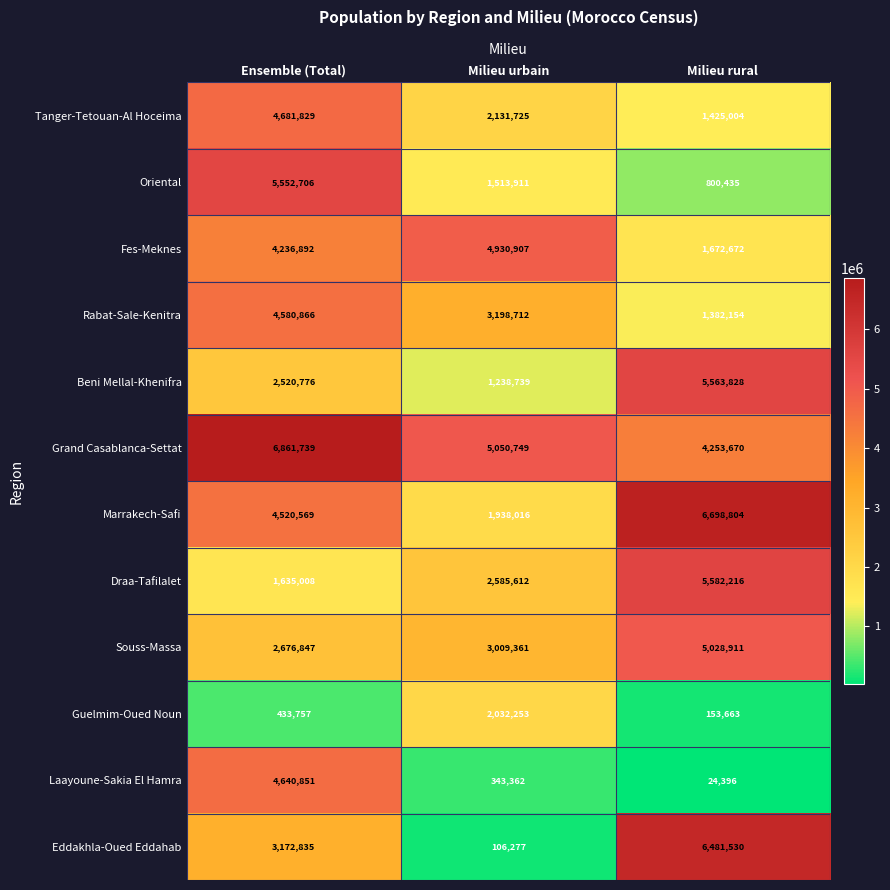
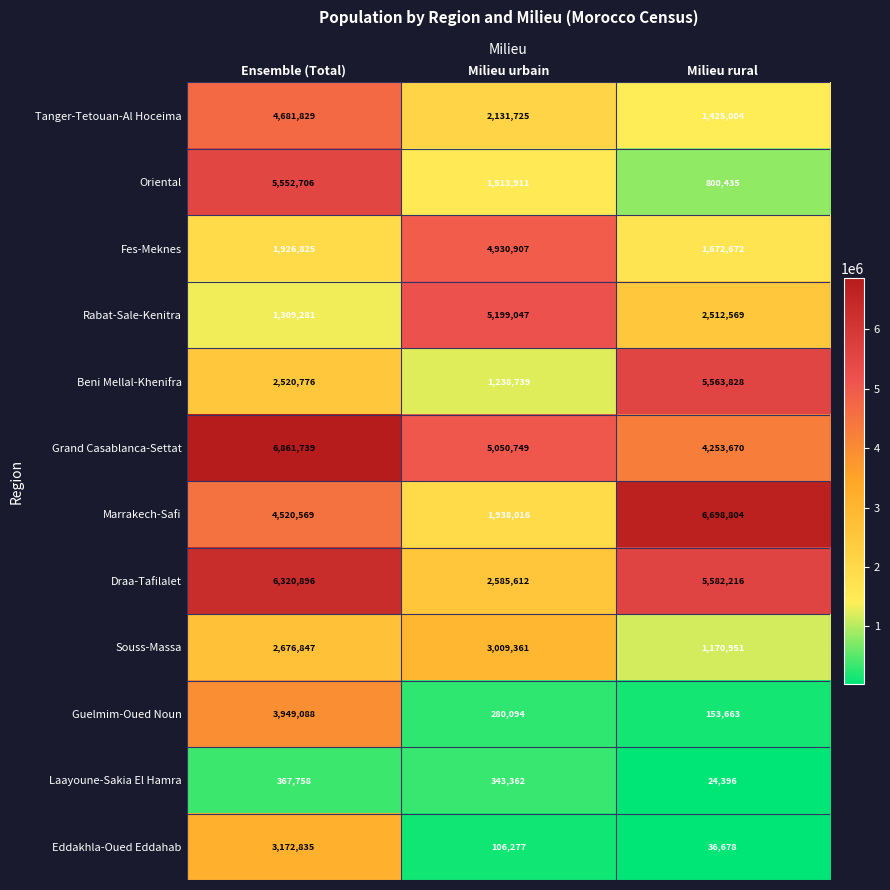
  {
    "Tanger-Tetouan-Al Hoceima": {
      "Ensemble (Total)": "4,681,829",
      "Milieu urbain": "2,131,725",
      "Milieu rural": "1,425,004"
    },
    "Oriental": {
      "Ensemble (Total)": "5,552,706",
      "Milieu urbain": "1,513,911",
      "Milieu rural": "800,435"
    },
    "Fes-Meknes": {
-     "Ensemble (Total)": "4,236,892",
+     "Ensemble (Total)": "1,926,825",
      "Milieu urbain": "4,930,907",
      "Milieu rural": "1,672,672"
    },
    "Rabat-Sale-Kenitra": {
-     "Ensemble (Total)": "4,580,866",
-     "Milieu urbain": "3,198,712",
-     "Milieu rural": "1,382,154"
+     "Ensemble (Total)": "1,309,281",
+     "Milieu urbain": "5,199,047",
+     "Milieu rural": "2,512,569"
    },
    "Beni Mellal-Khenifra": {
      "Ensemble (Total)": "2,520,776",
      "Milieu urbain": "1,238,739",
      "Milieu rural": "5,563,828"
    },
    "Grand Casablanca-Settat": {
      "Ensemble (Total)": "6,861,739",
      "Milieu urbain": "5,050,749",
      "Milieu rural": "4,253,670"
    },
    "Marrakech-Safi": {
      "Ensemble (Total)": "4,520,569",
      "Milieu urbain": "1,938,016",
      "Milieu rural": "6,698,804"
    },
    "Draa-Tafilalet": {
-     "Ensemble (Total)": "1,635,008",
+     "Ensemble (Total)": "6,320,896",
      "Milieu urbain": "2,585,612",
      "Milieu rural": "5,582,216"
    },
    "Souss-Massa": {
      "Ensemble (Total)": "2,676,847",
      "Milieu urbain": "3,009,361",
-     "Milieu rural": "5,028,911"
+     "Milieu rural": "1,170,951"
    },
    "Guelmim-Oued Noun": {
-     "Ensemble (Total)": "433,757",
-     "Milieu urbain": "2,032,253",
+     "Ensemble (Total)": "3,949,088",
+     "Milieu urbain": "280,094",
      "Milieu rural": "153,663"
    },
    "Laayoune-Sakia El Hamra": {
-     "Ensemble (Total)": "4,640,851",
+     "Ensemble (Total)": "367,758",
      "Milieu urbain": "343,362",
      "Milieu rural": "24,396"
    },
    "Eddakhla-Oued Eddahab": {
      "Ensemble (Total)": "3,172,835",
      "Milieu urbain": "106,277",
-     "Milieu rural": "6,481,530"
+     "Milieu rural": "36,678"
    }
  }
